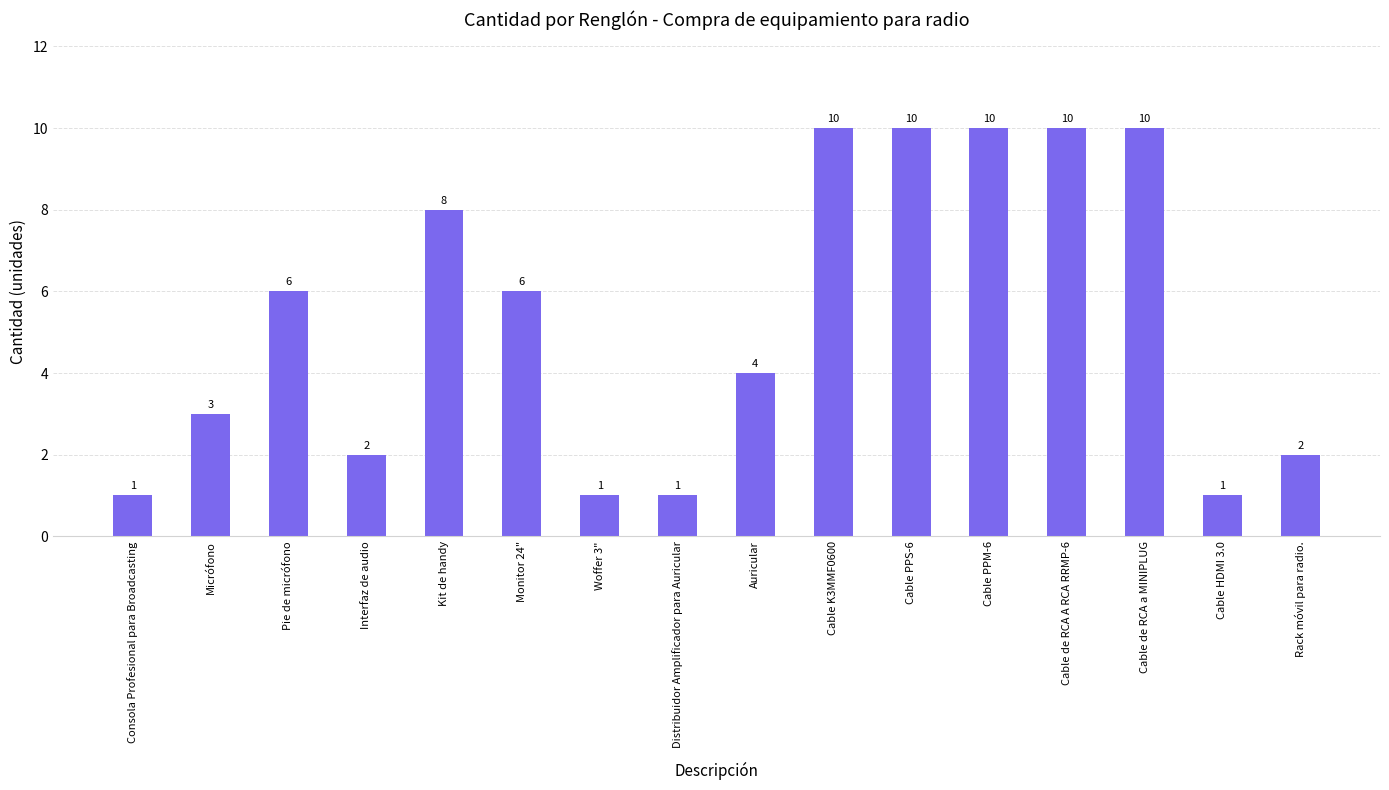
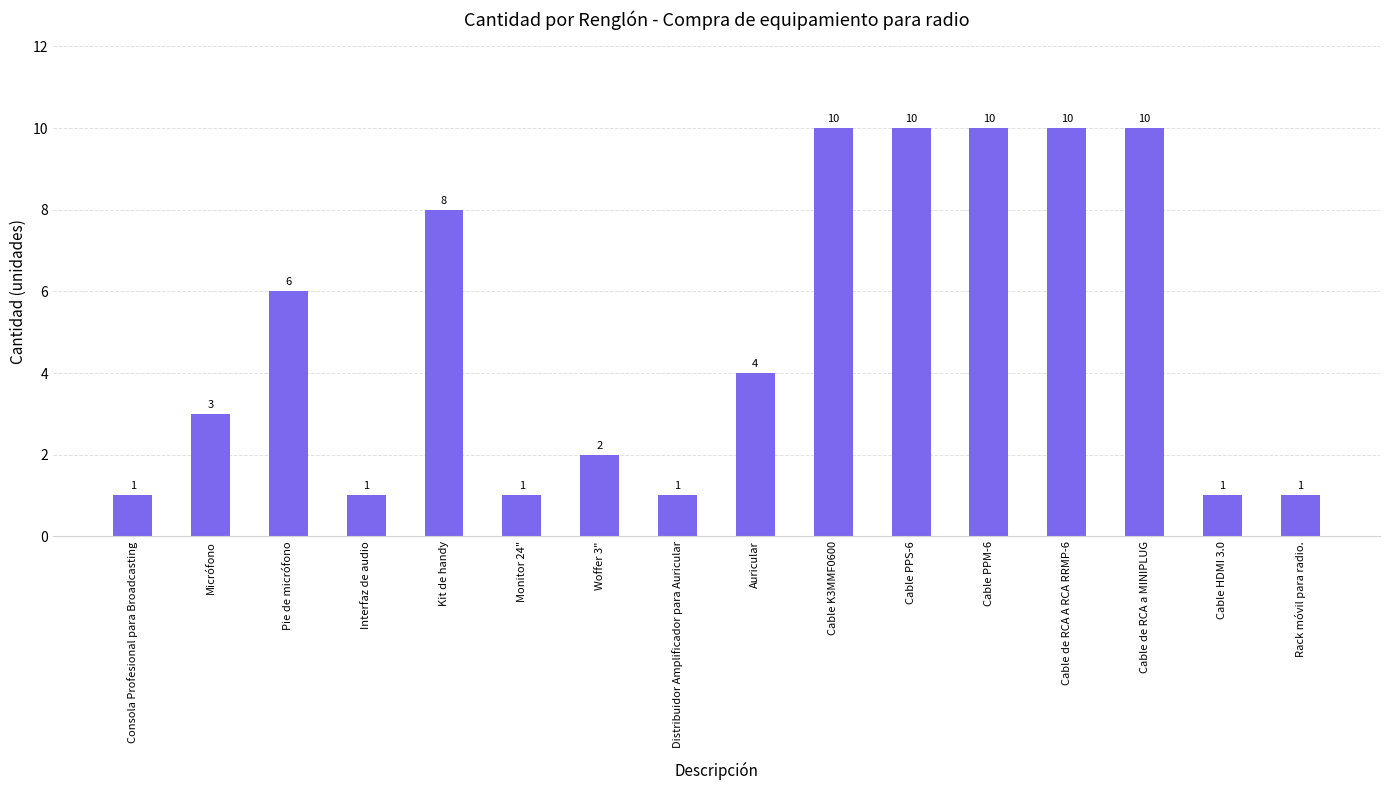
  {
    "Consola Profesional para Broadcasting": 1,
    "Micrófono": 3,
    "Pie de micrófono": 6,
-   "Interfaz de audio": 2,
+   "Interfaz de audio": 1,
    "Kit de handy": 8,
-   "Monitor 24\"": 6,
-   "Woffer 3\"": 1,
+   "Monitor 24\"": 1,
+   "Woffer 3\"": 2,
    "Distribuidor Amplificador para Auricular": 1,
    "Auricular": 4,
    "Cable K3MMF0600": 10,
    "Cable PPS-6": 10,
    "Cable PPM-6": 10,
    "Cable de RCA A RCA RRMP-6": 10,
    "Cable de RCA a MINIPLUG": 10,
    "Cable HDMI 3.0": 1,
-   "Rack móvil para radio.": 2
+   "Rack móvil para radio.": 1
  }
